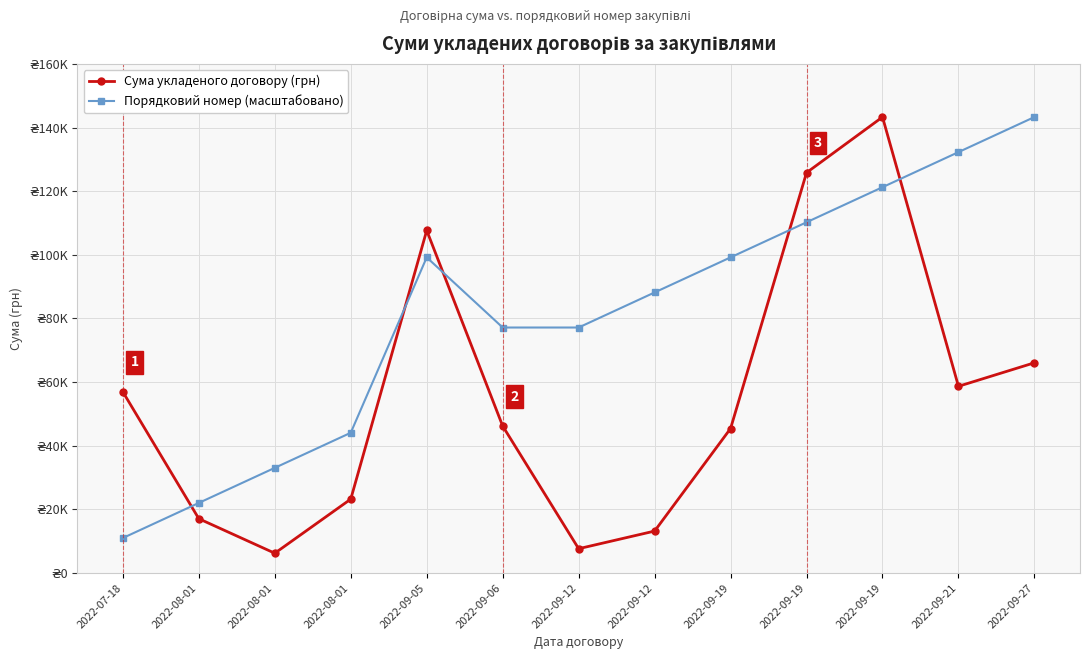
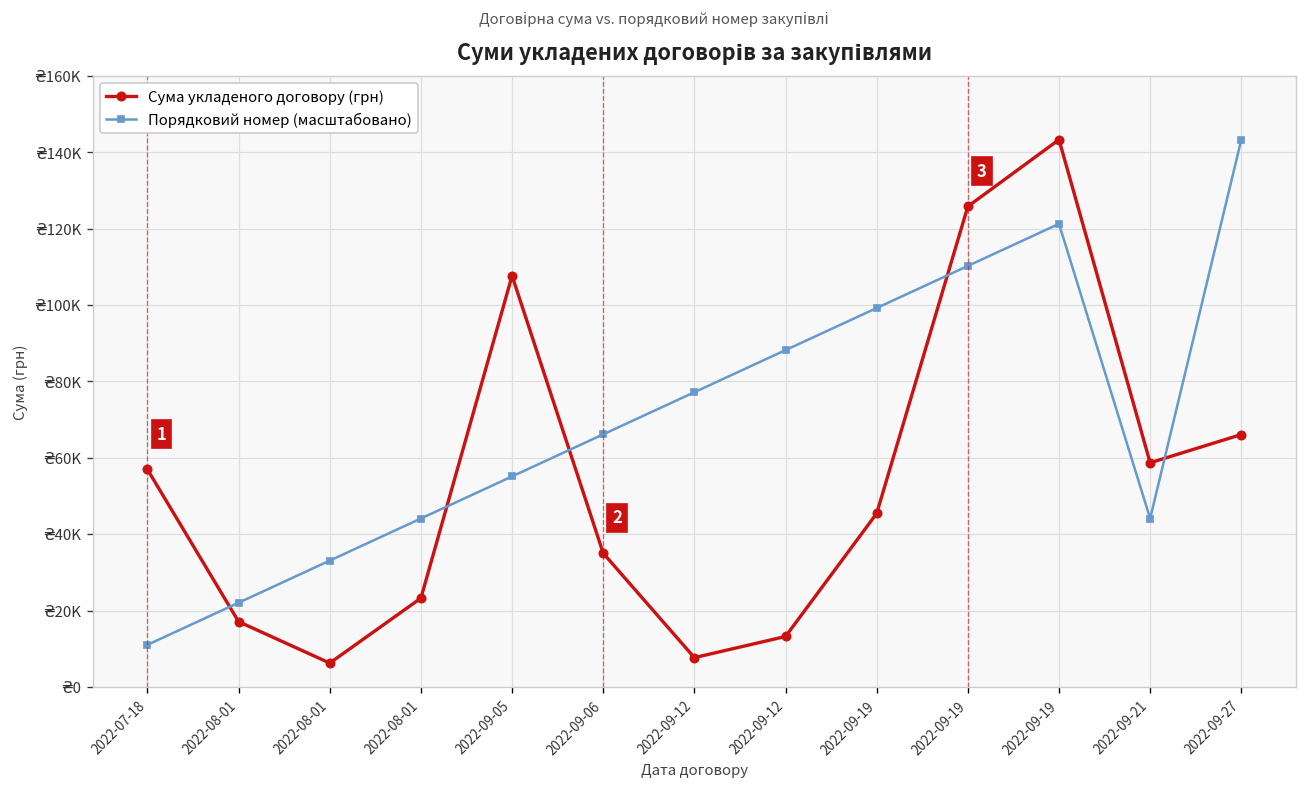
  {
    "Сума укладеного договору (грн)": {
      "2022-09-05": "₴108000",
-     "2022-09-06": "₴46000",
+     "2022-09-06": "₴35000",
      "2022-09-21": "₴59000",
      "2022-09-27": "₴66000"
    },
    "Порядковий номер (масштабовано)": {
      "2022-07-18": "₴11000",
-     "2022-09-05": "₴99000",
-     "2022-09-06": "₴77000",
-     "2022-09-21": "₴132000",
+     "2022-09-05": "₴55000",
+     "2022-09-06": "₴66000",
+     "2022-09-21": "₴44000",
      "2022-09-27": "₴143000"
    }
  }
